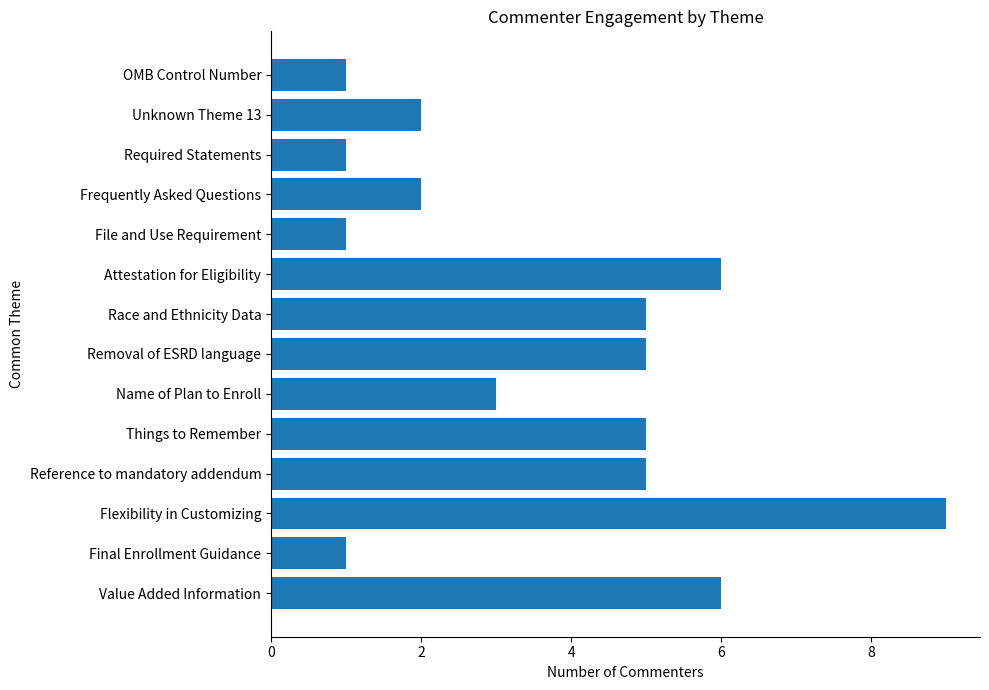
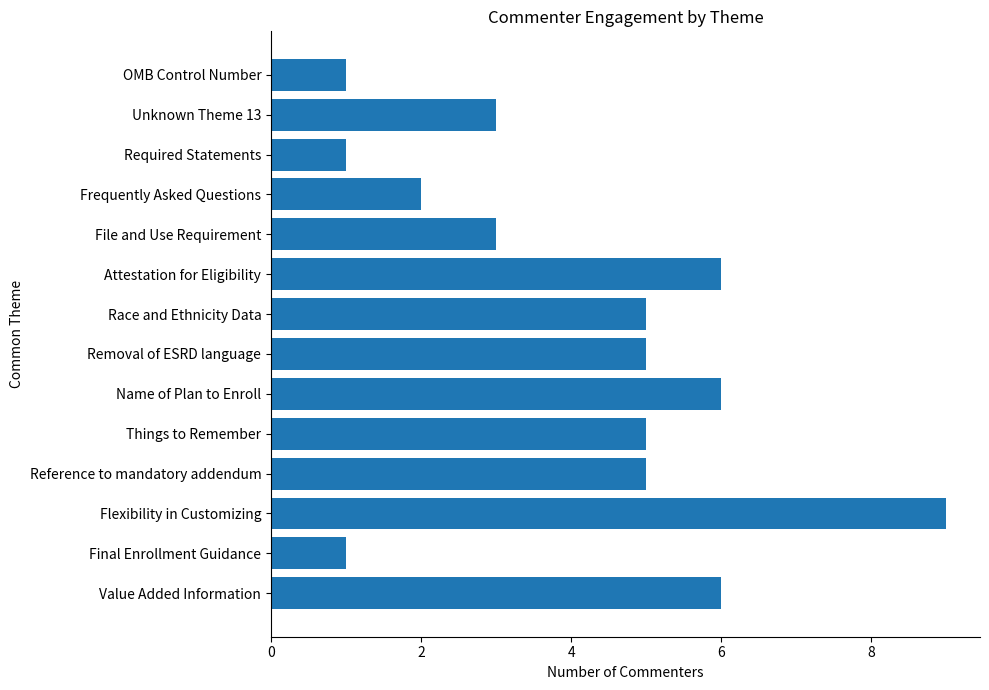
  {
    "OMB Control Number": 1,
-   "Unknown Theme 13": 2,
+   "Unknown Theme 13": 3,
    "Required Statements": 1,
    "Frequently Asked Questions": 2,
-   "File and Use Requirement": 1,
+   "File and Use Requirement": 3,
    "Attestation for Eligibility": 6,
    "Race and Ethnicity Data": 5,
    "Removal of ESRD language": 5,
-   "Name of Plan to Enroll": 3,
+   "Name of Plan to Enroll": 6,
    "Things to Remember": 5,
    "Reference to mandatory addendum": 5,
    "Flexibility in Customizing": 9,
    "Final Enrollment Guidance": 1,
    "Value Added Information": 6
  }
